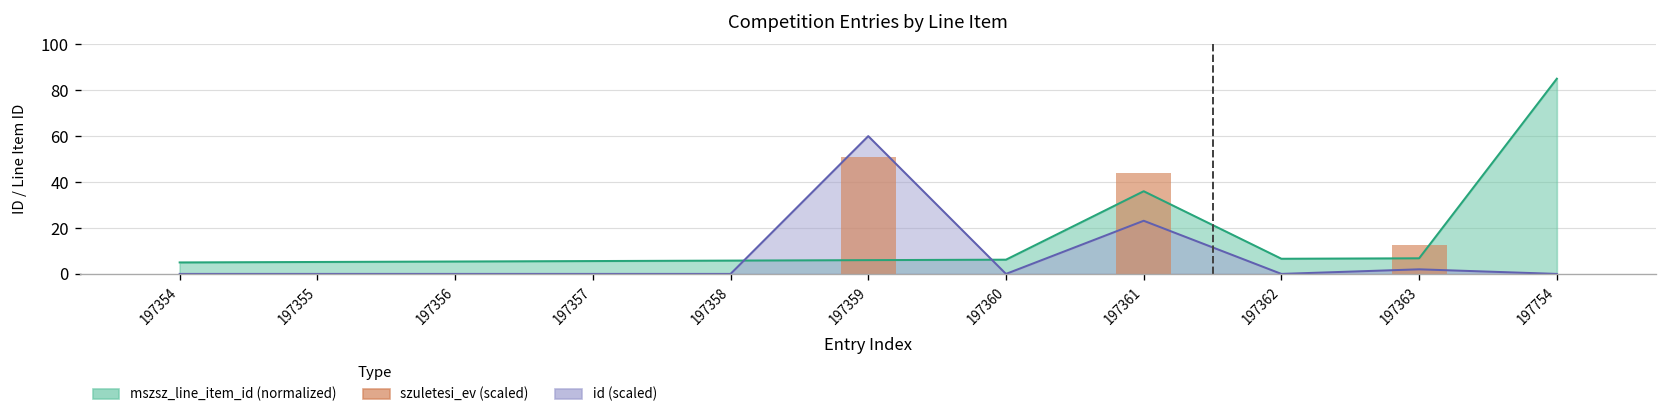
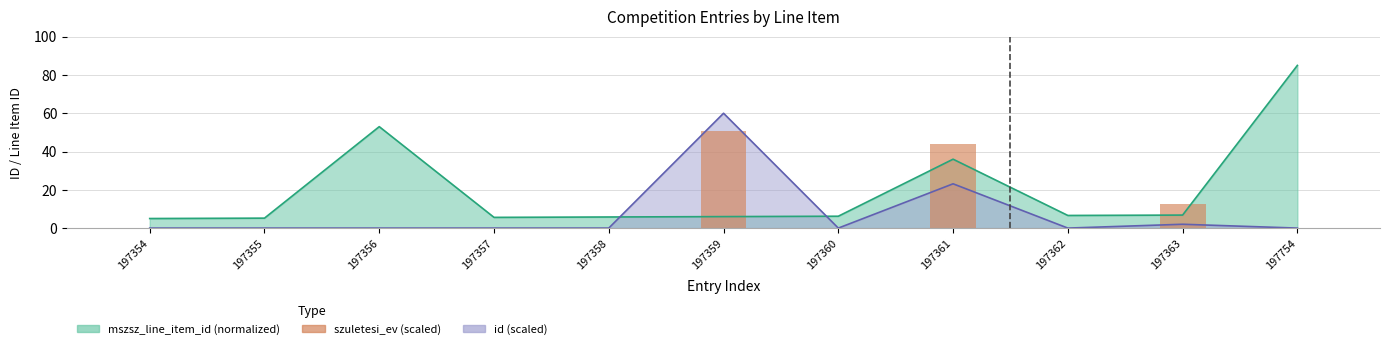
  {
    "mszsz_line_item_id (normalized)": {
      "197354": 5,
      "197355": 5,
-     "197356": 5,
+     "197356": 53,
      "197357": 6,
      "197358": 6,
      "197359": 6,
      "197360": 6,
      "197361": 36,
      "197362": 7,
      "197363": 7,
      "197754": 85
    },
    "szuletesi_ev (scaled)": {
      "197354": 0,
      "197355": 0,
      "197356": 0,
      "197357": 0,
      "197358": 0,
      "197359": 51,
      "197360": 0,
      "197361": 44,
      "197362": 0,
      "197363": 12,
      "197754": 0
    },
    "id (scaled)": {
      "197354": 0,
      "197355": 0,
      "197356": 0,
      "197357": 0,
      "197358": 0,
      "197359": 60,
      "197360": 0,
      "197361": 23,
      "197362": 0,
      "197363": 2,
      "197754": 0
    }
  }
